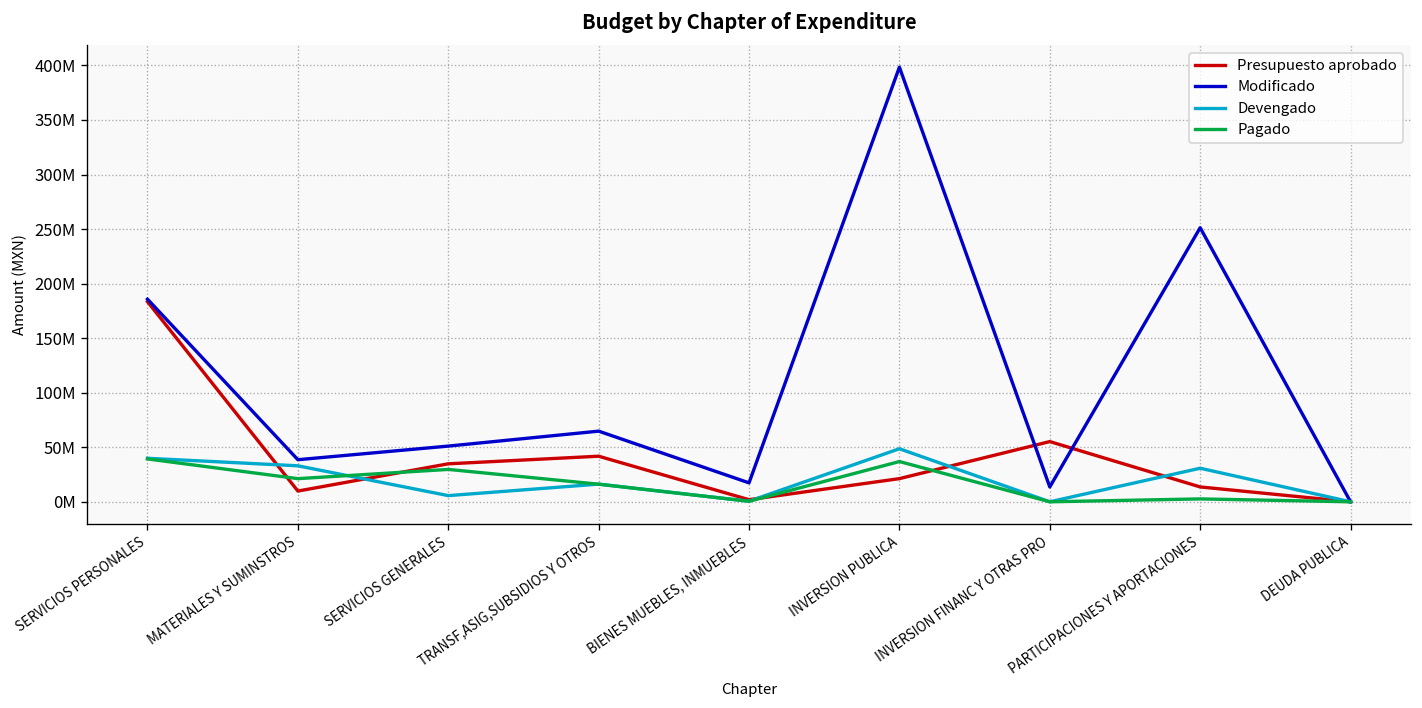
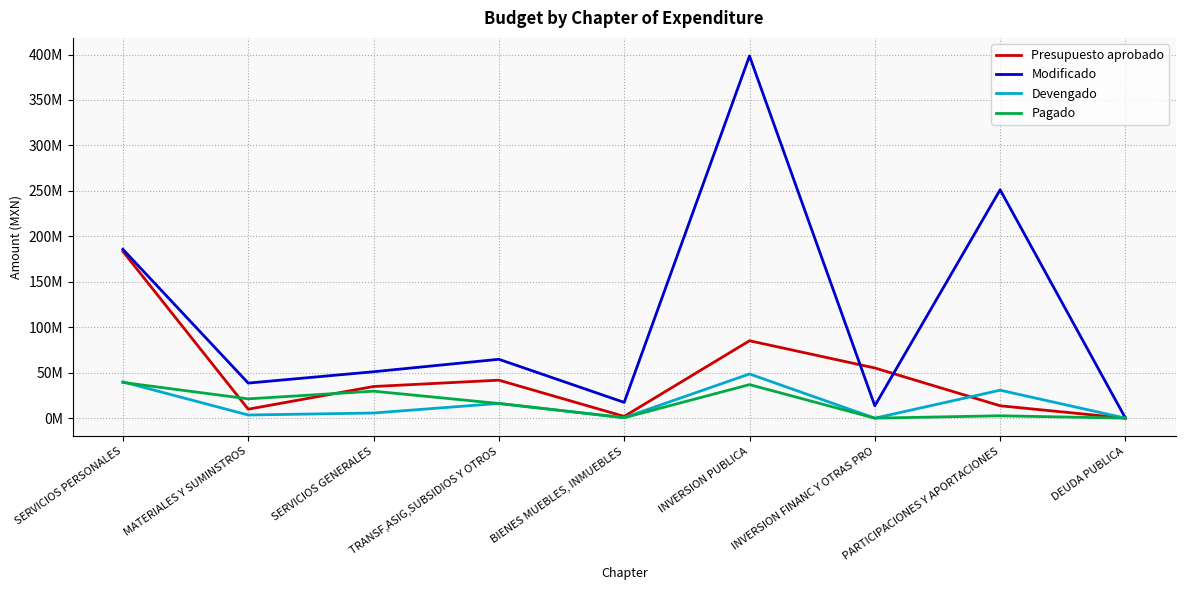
  {
    "Presupuesto aprobado": {
      "MATERIALES Y SUMINSTROS": 10000000,
      "SERVICIOS GENERALES": 30000000,
      "TRANSF,ASIG,SUBSIDIOS Y OTROS": 40000000,
-     "INVERSION PUBLICA": 20000000,
+     "INVERSION PUBLICA": 90000000,
      "INVERSION FINANC Y OTRAS PRO": 60000000,
      "PARTICIPACIONES Y APORTACIONES": 10000000
    },
    "Modificado": {
      "MATERIALES Y SUMINSTROS": 40000000,
      "SERVICIOS GENERALES": 50000000,
      "TRANSF,ASIG,SUBSIDIOS Y OTROS": 60000000,
      "BIENES MUEBLES, INMUEBLES": 20000000,
      "INVERSION PUBLICA": 400000000,
      "INVERSION FINANC Y OTRAS PRO": 10000000,
      "PARTICIPACIONES Y APORTACIONES": 250000000
    },
    "Devengado": {
-     "MATERIALES Y SUMINSTROS": 30000000,
+     "MATERIALES Y SUMINSTROS": 0,
      "SERVICIOS GENERALES": 10000000,
      "INVERSION PUBLICA": 50000000,
      "PARTICIPACIONES Y APORTACIONES": 30000000
    },
    "Pagado": {
      "MATERIALES Y SUMINSTROS": 20000000,
      "SERVICIOS GENERALES": 30000000,
      "INVERSION PUBLICA": 40000000,
      "PARTICIPACIONES Y APORTACIONES": 0
    }
  }
